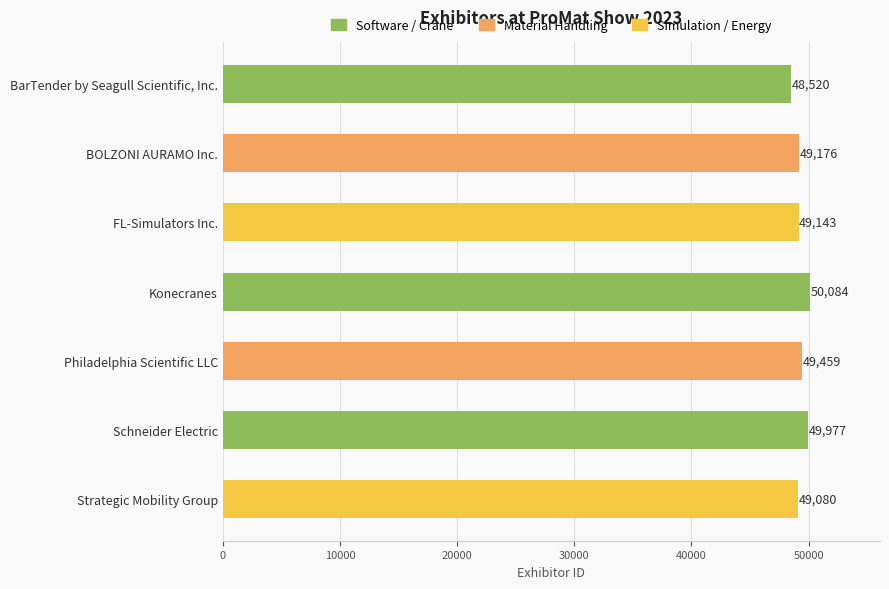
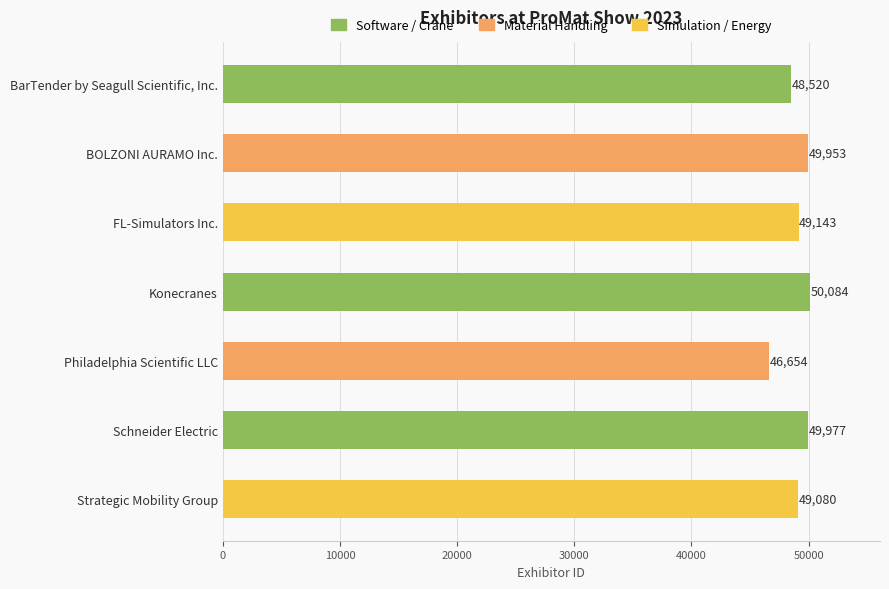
  {
    "BarTender by Seagull Scientific, Inc.": "48,520",
-   "BOLZONI AURAMO Inc.": "49,176",
+   "BOLZONI AURAMO Inc.": "49,953",
    "FL-Simulators Inc.": "49,143",
    "Konecranes": "50,084",
-   "Philadelphia Scientific LLC": "49,459",
+   "Philadelphia Scientific LLC": "46,654",
    "Schneider Electric": "49,977",
    "Strategic Mobility Group": "49,080"
  }
